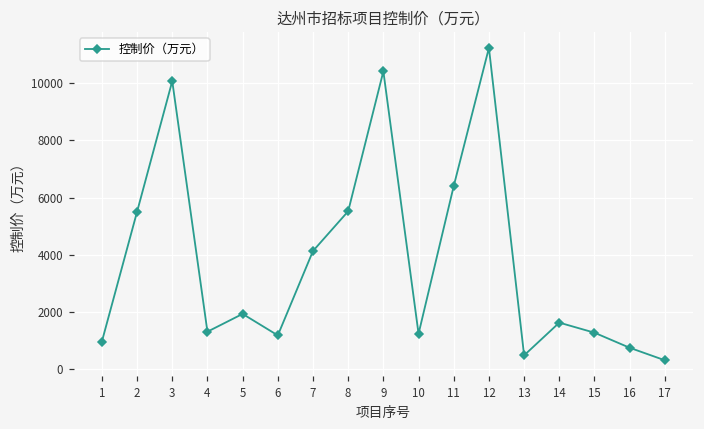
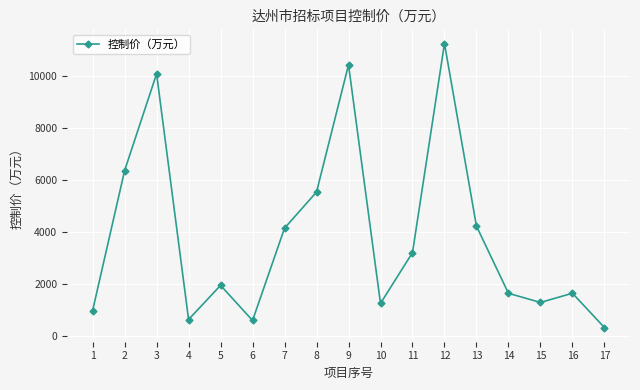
  {
    "1": 1000,
-   "2": 5500,
+   "2": 6300,
    "3": 10100,
-   "4": 1300,
+   "4": 600,
    "5": 1900,
-   "6": 1200,
+   "6": 600,
    "7": 4100,
    "8": 5500,
    "9": 10400,
    "10": 1200,
-   "11": 6400,
+   "11": 3200,
    "12": 11200,
-   "13": 500,
+   "13": 4200,
    "14": 1600,
    "15": 1300,
-   "16": 800,
+   "16": 1600,
    "17": 300
  }
